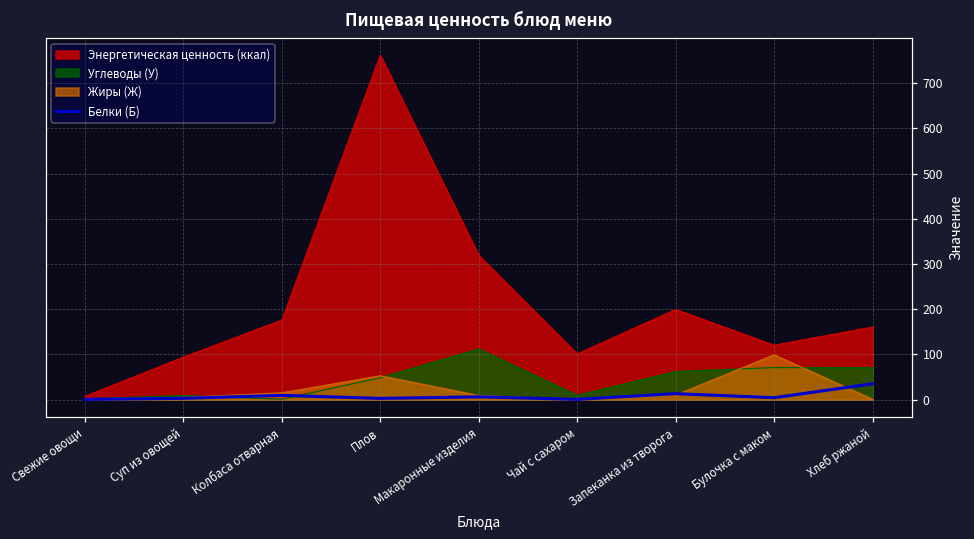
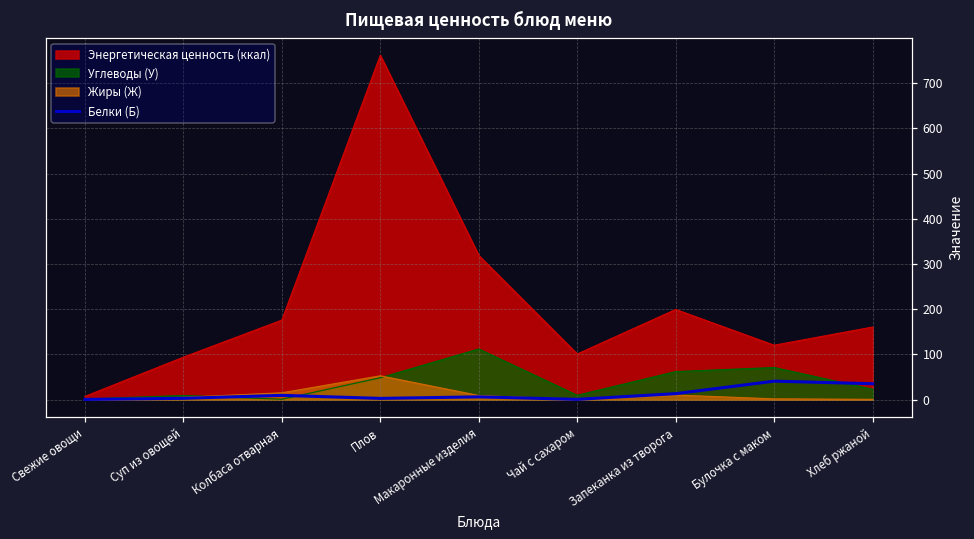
  {
    "Энергетическая ценность (ккал)": {
      "Суп из овощей": 90,
      "Колбаса отварная": 180,
      "Плов": 760,
      "Макаронные изделия": 320,
      "Чай с сахаром": 100,
      "Запеканка из творога": 200,
      "Булочка с маком": 120,
      "Хлеб ржаной": 160
    },
    "Углеводы (У)": {
      "Колбаса отварная": 0,
      "Макаронные изделия": 110,
      "Чай с сахаром": 10,
      "Запеканка из творога": 60,
      "Булочка с маком": 70,
-     "Хлеб ржаной": 70
+     "Хлеб ржаной": 20
    },
    "Жиры (Ж)": {
-     "Булочка с маком": 100,
+     "Булочка с маком": 0,
      "Хлеб ржаной": 0
    },
    "Белки (Б)": {
      "Плов": 0,
-     "Булочка с маком": 0,
+     "Булочка с маком": 40,
      "Хлеб ржаной": 40
    }
  }
